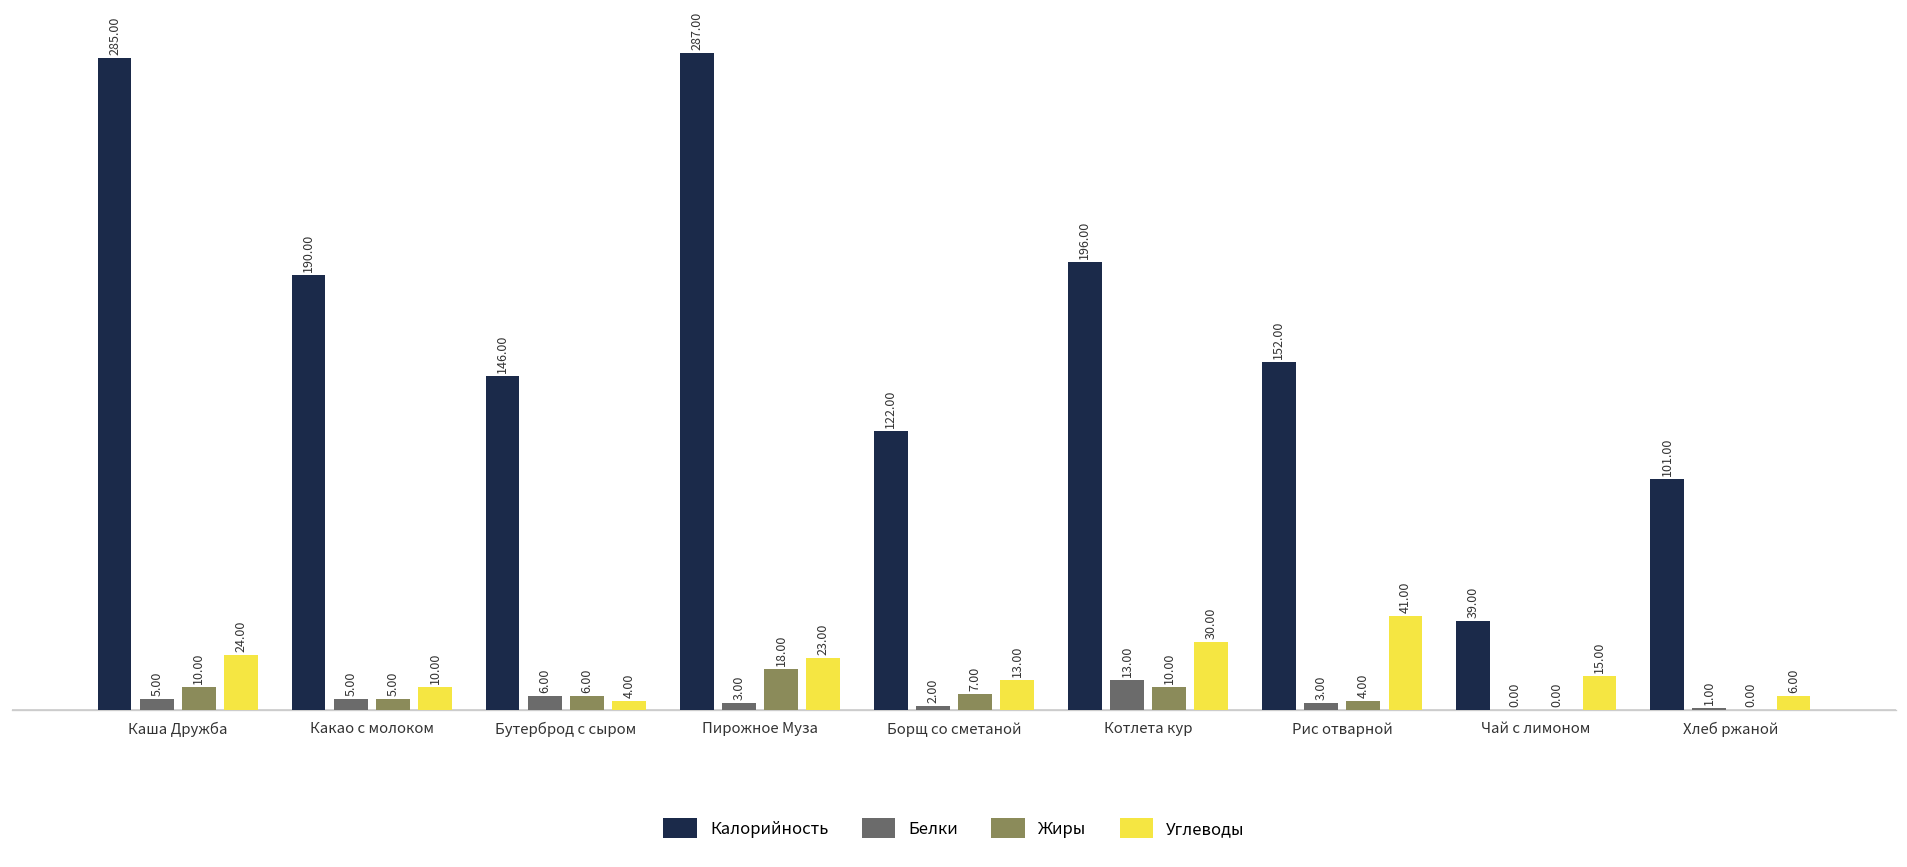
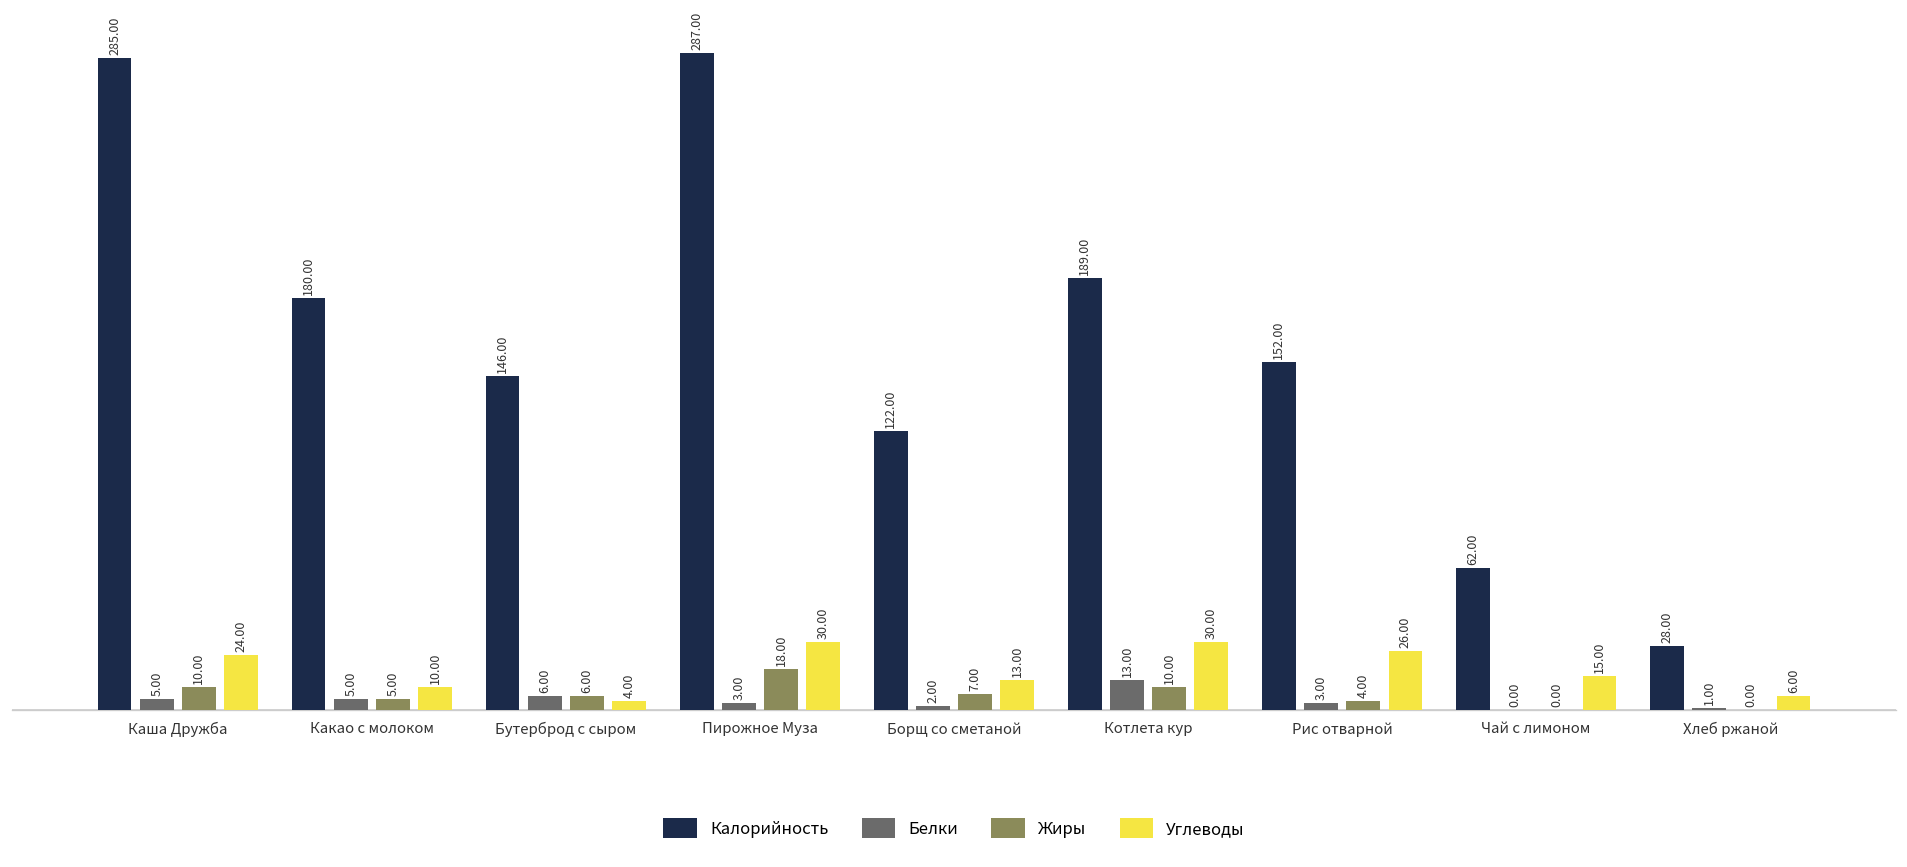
  {
    "Калорийность": {
      "Каша Дружба": 285.00,
-     "Какао с молоком": 190.00,
+     "Какао с молоком": 180.00,
      "Бутерброд с сыром": 146.00,
      "Пирожное Муза": 287.00,
      "Борщ со сметаной": 122.00,
-     "Котлета кур": 196.00,
+     "Котлета кур": 189.00,
      "Рис отварной": 152.00,
-     "Чай с лимоном": 39.00,
-     "Хлеб ржаной": 101.00
+     "Чай с лимоном": 62.00,
+     "Хлеб ржаной": 28.00
    },
    "Углеводы": {
      "Каша Дружба": 24.00,
      "Какао с молоком": 10.00,
      "Бутерброд с сыром": 4.00,
-     "Пирожное Муза": 23.00,
+     "Пирожное Муза": 30.00,
      "Борщ со сметаной": 13.00,
      "Котлета кур": 30.00,
-     "Рис отварной": 41.00,
+     "Рис отварной": 26.00,
      "Чай с лимоном": 15.00,
      "Хлеб ржаной": 6.00
    }
  }
